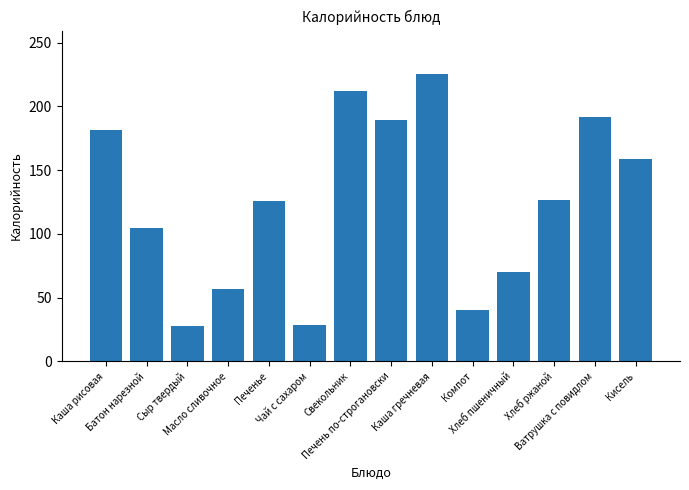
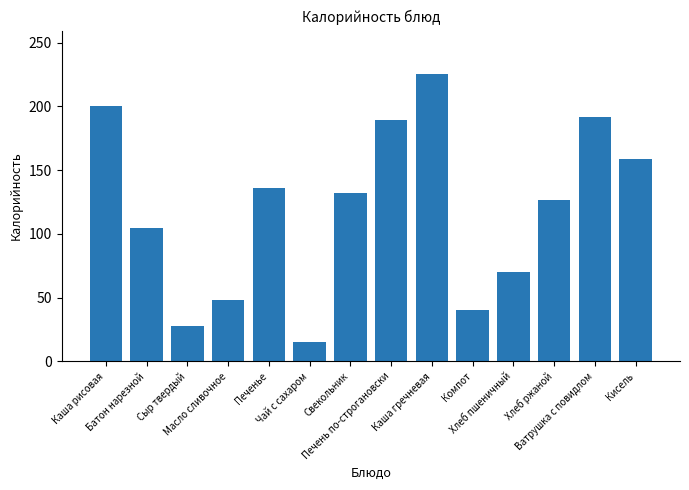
  {
-   "Каша рисовая": 182,
+   "Каша рисовая": 201,
    "Батон нарезной": 105,
    "Сыр твердый": 28,
-   "Масло сливочное": 57,
-   "Печенье": 126,
-   "Чай с сахаром": 28,
-   "Свекольник": 212,
+   "Масло сливочное": 48,
+   "Печенье": 136,
+   "Чай с сахаром": 15,
+   "Свекольник": 132,
    "Печень по-строгановски": 190,
    "Каша гречневая": 226,
    "Компот": 40,
    "Хлеб пшеничный": 71,
    "Хлеб ржаной": 127,
    "Ватрушка с повидлом": 192,
    "Кисель": 159
  }
